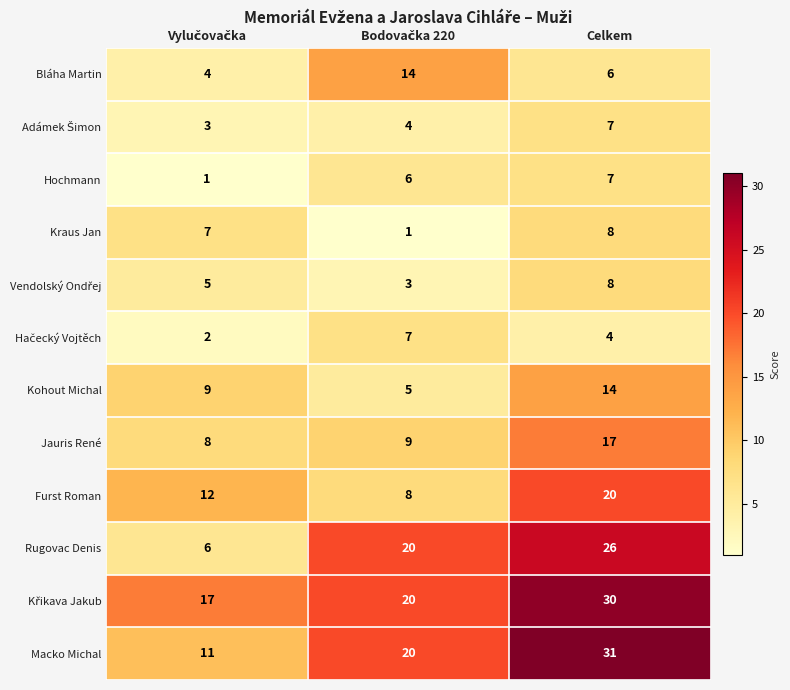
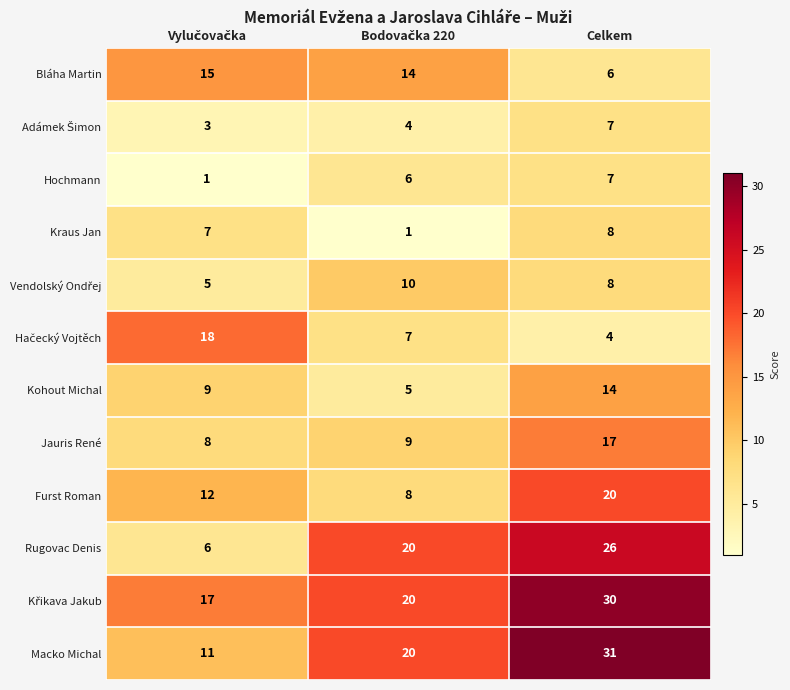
  {
    "Bláha Martin": {
-     "Vylučovačka": 4,
+     "Vylučovačka": 15,
      "Bodovačka 220": 14,
      "Celkem": 6
    },
    "Adámek Šimon": {
      "Vylučovačka": 3,
      "Bodovačka 220": 4,
      "Celkem": 7
    },
    "Hochmann": {
      "Vylučovačka": 1,
      "Bodovačka 220": 6,
      "Celkem": 7
    },
    "Kraus Jan": {
      "Vylučovačka": 7,
      "Bodovačka 220": 1,
      "Celkem": 8
    },
    "Vendolský Ondřej": {
      "Vylučovačka": 5,
-     "Bodovačka 220": 3,
+     "Bodovačka 220": 10,
      "Celkem": 8
    },
    "Hačecký Vojtěch": {
-     "Vylučovačka": 2,
+     "Vylučovačka": 18,
      "Bodovačka 220": 7,
      "Celkem": 4
    },
    "Kohout Michal": {
      "Vylučovačka": 9,
      "Bodovačka 220": 5,
      "Celkem": 14
    },
    "Jauris René": {
      "Vylučovačka": 8,
      "Bodovačka 220": 9,
      "Celkem": 17
    },
    "Furst Roman": {
      "Vylučovačka": 12,
      "Bodovačka 220": 8,
      "Celkem": 20
    },
    "Rugovac Denis": {
      "Vylučovačka": 6,
      "Bodovačka 220": 20,
      "Celkem": 26
    },
    "Křikava Jakub": {
      "Vylučovačka": 17,
      "Bodovačka 220": 20,
      "Celkem": 30
    },
    "Macko Michal": {
      "Vylučovačka": 11,
      "Bodovačka 220": 20,
      "Celkem": 31
    }
  }
